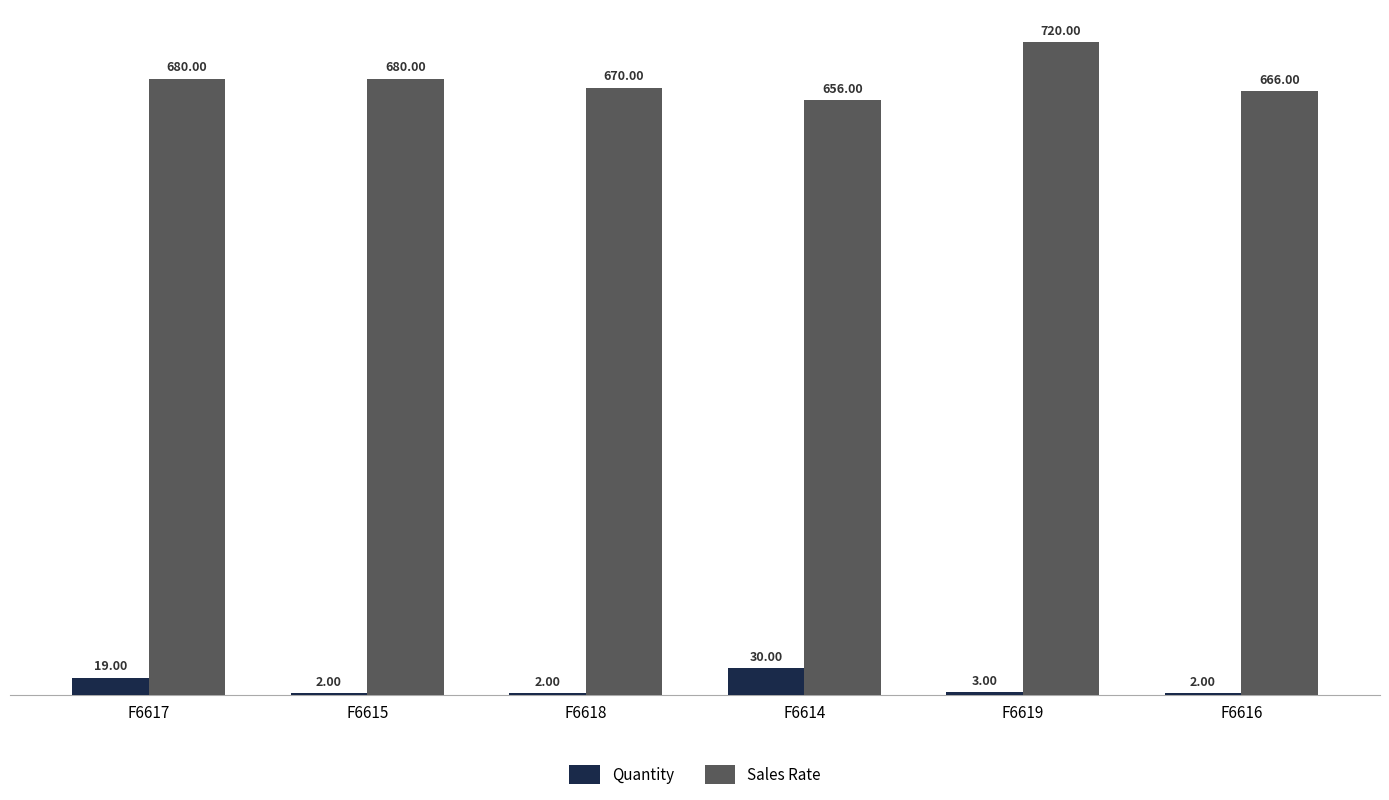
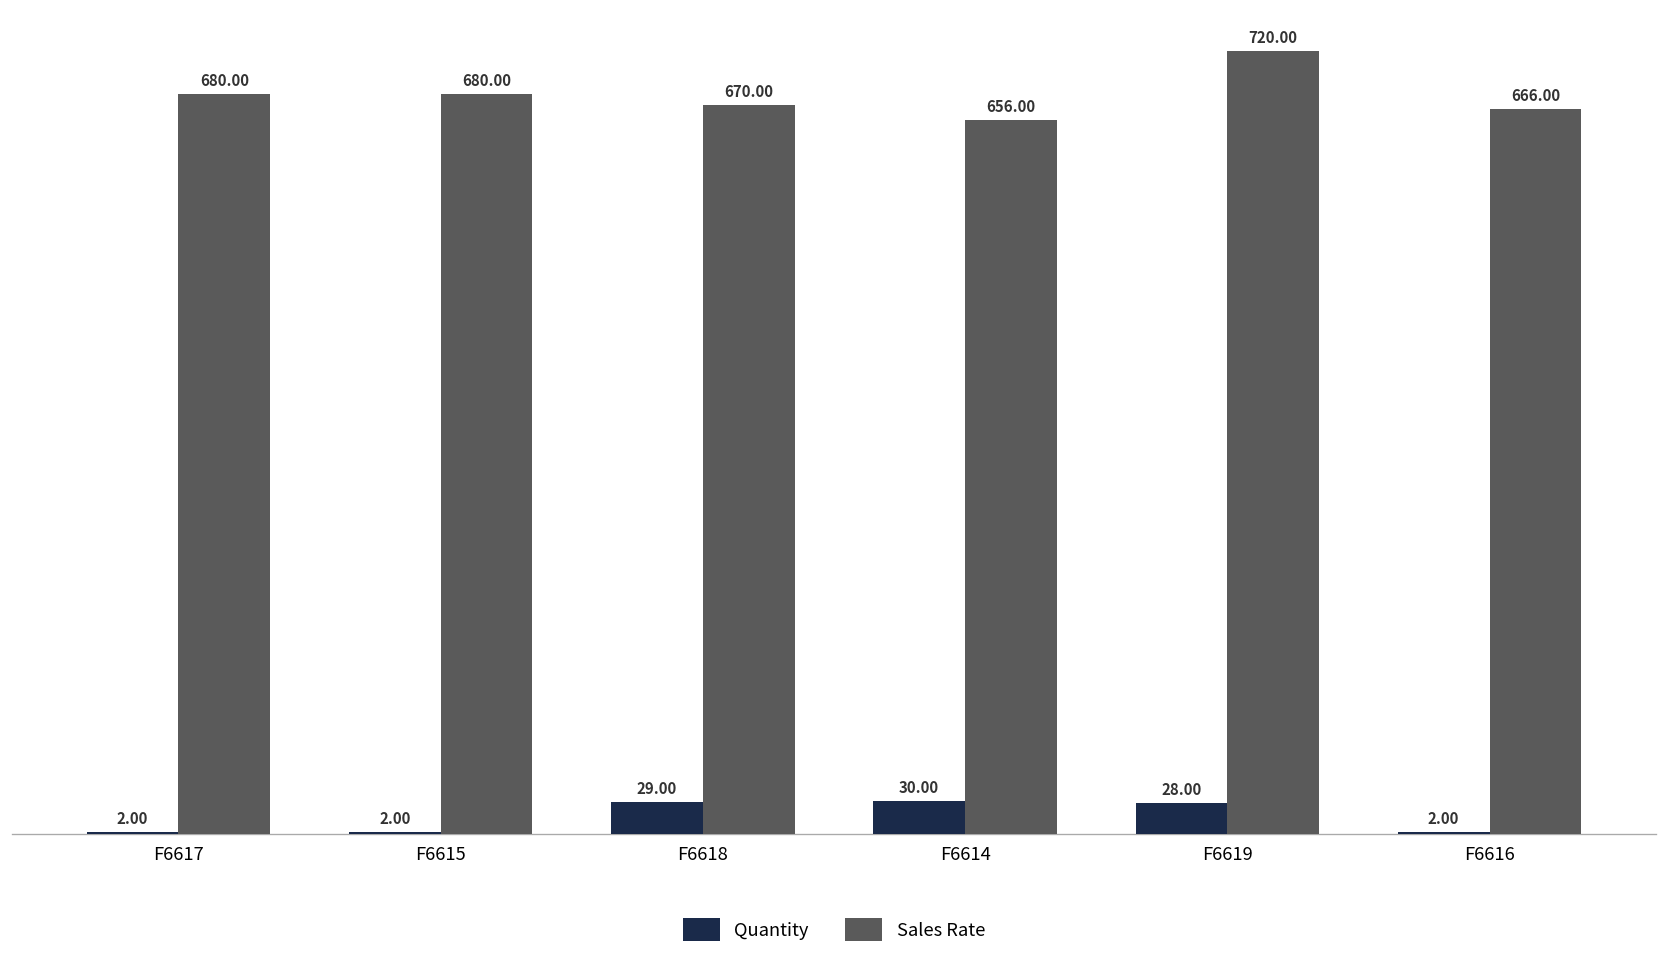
  {
    "Quantity": {
-     "F6617": 19.00,
+     "F6617": 2.00,
      "F6615": 2.00,
-     "F6618": 2.00,
+     "F6618": 29.00,
      "F6614": 30.00,
-     "F6619": 3.00,
+     "F6619": 28.00,
      "F6616": 2.00
    },
    "Sales Rate": {
      "F6617": 680.00,
      "F6615": 680.00,
      "F6618": 670.00,
      "F6614": 656.00,
      "F6619": 720.00,
      "F6616": 666.00
    }
  }
